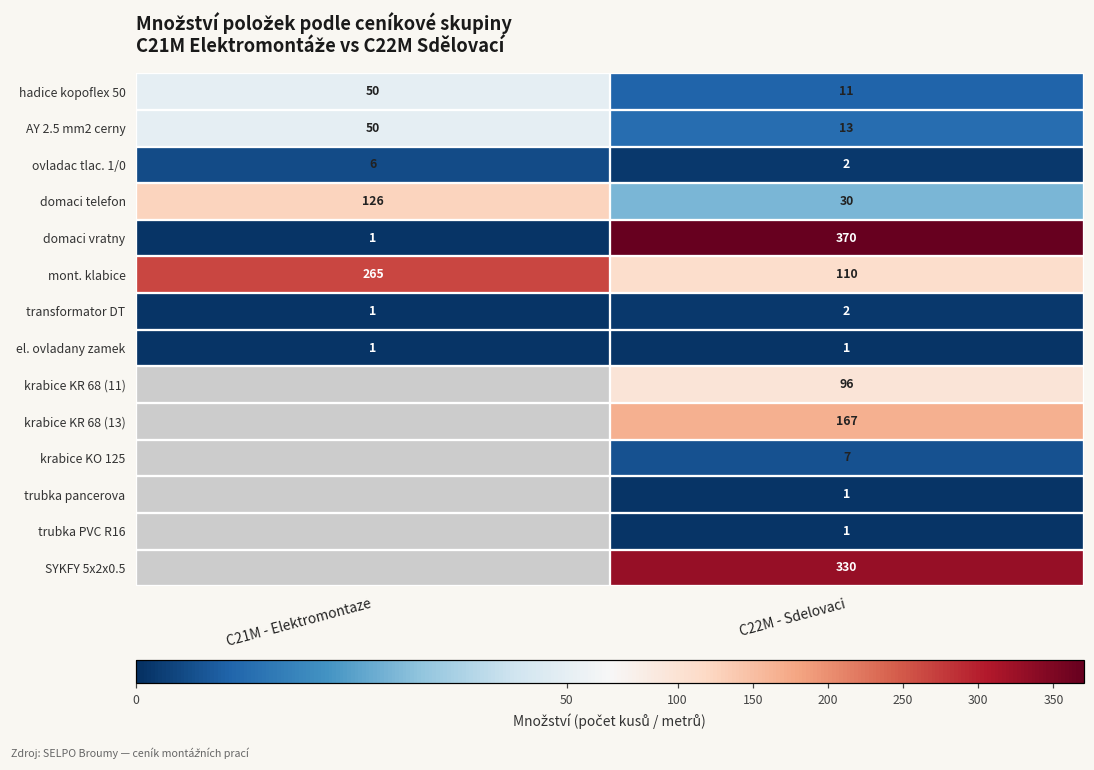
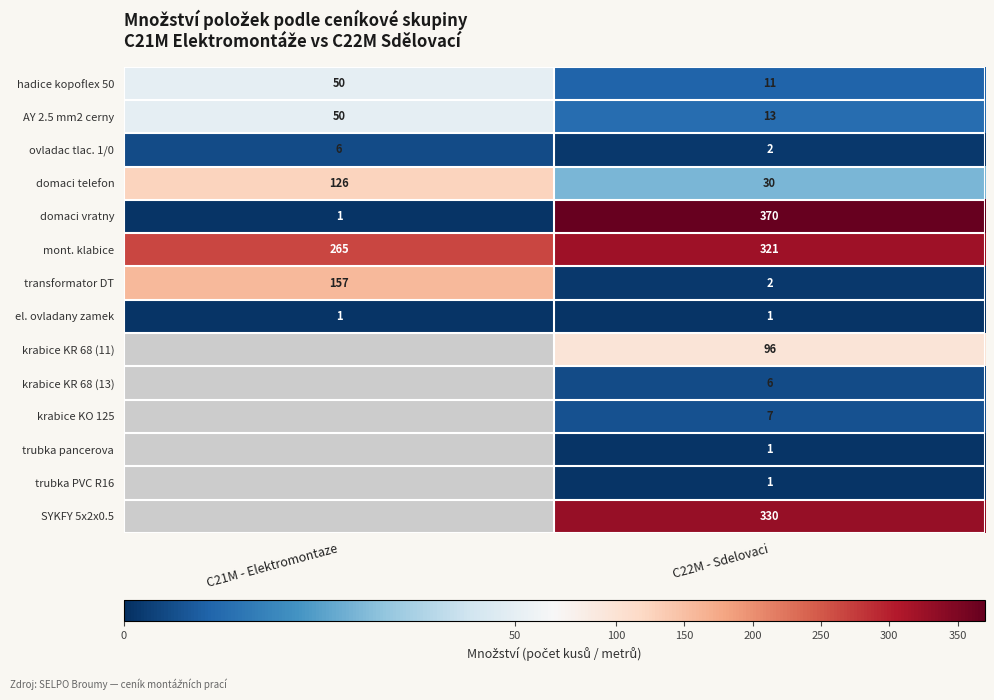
  {
    "hadice kopoflex 50": {
      "C21M - Elektromontaze": 50,
      "C22M - Sdelovaci": 11
    },
    "AY 2.5 mm2 cerny": {
      "C21M - Elektromontaze": 50,
      "C22M - Sdelovaci": 13
    },
    "ovladac tlac. 1/0": {
      "C21M - Elektromontaze": 6,
      "C22M - Sdelovaci": 2
    },
    "domaci telefon": {
      "C21M - Elektromontaze": 126,
      "C22M - Sdelovaci": 30
    },
    "domaci vratny": {
      "C21M - Elektromontaze": 1,
      "C22M - Sdelovaci": 370
    },
    "mont. klabice": {
      "C21M - Elektromontaze": 265,
-     "C22M - Sdelovaci": 110
+     "C22M - Sdelovaci": 321
    },
    "transformator DT": {
-     "C21M - Elektromontaze": 1,
+     "C21M - Elektromontaze": 157,
      "C22M - Sdelovaci": 2
    },
    "el. ovladany zamek": {
      "C21M - Elektromontaze": 1,
      "C22M - Sdelovaci": 1
    },
    "krabice KR 68 (11)": {
      "C22M - Sdelovaci": 96
    },
    "krabice KR 68 (13)": {
-     "C22M - Sdelovaci": 167
+     "C22M - Sdelovaci": 6
    },
    "krabice KO 125": {
      "C22M - Sdelovaci": 7
    },
    "trubka pancerova": {
      "C22M - Sdelovaci": 1
    },
    "trubka PVC R16": {
      "C22M - Sdelovaci": 1
    },
    "SYKFY 5x2x0.5": {
      "C22M - Sdelovaci": 330
    }
  }
